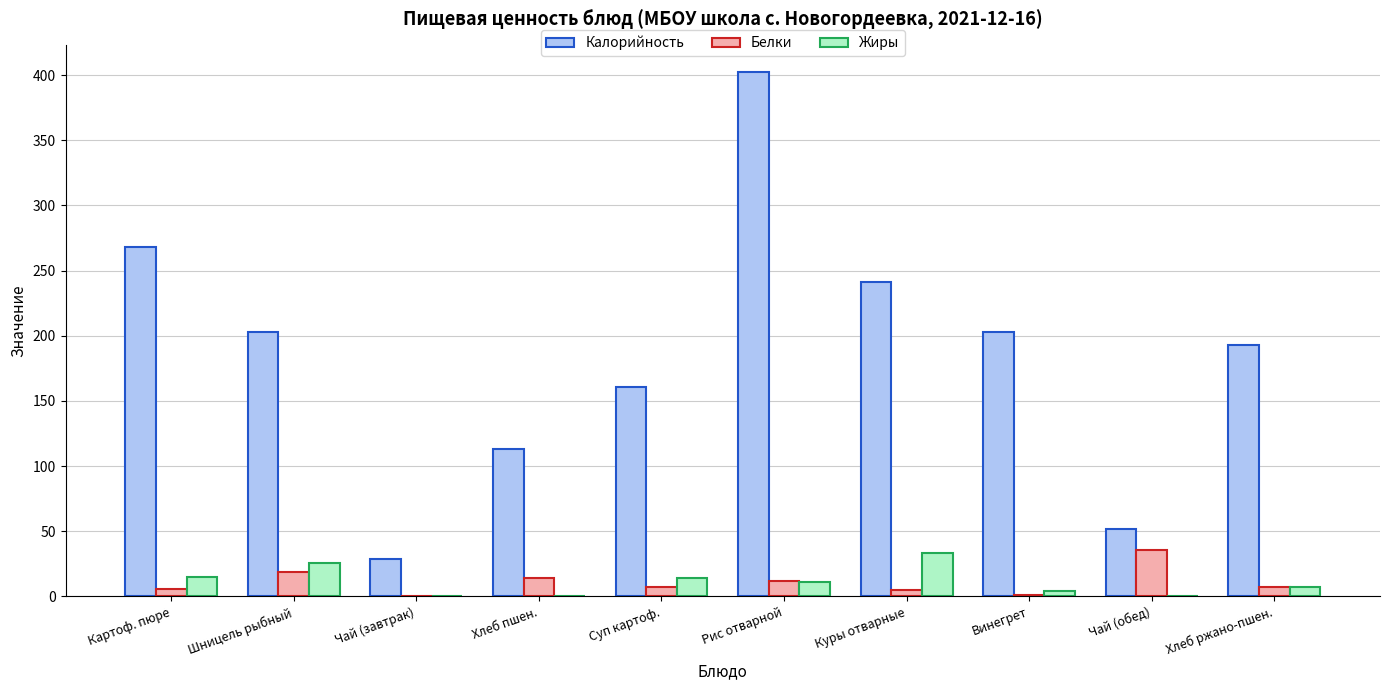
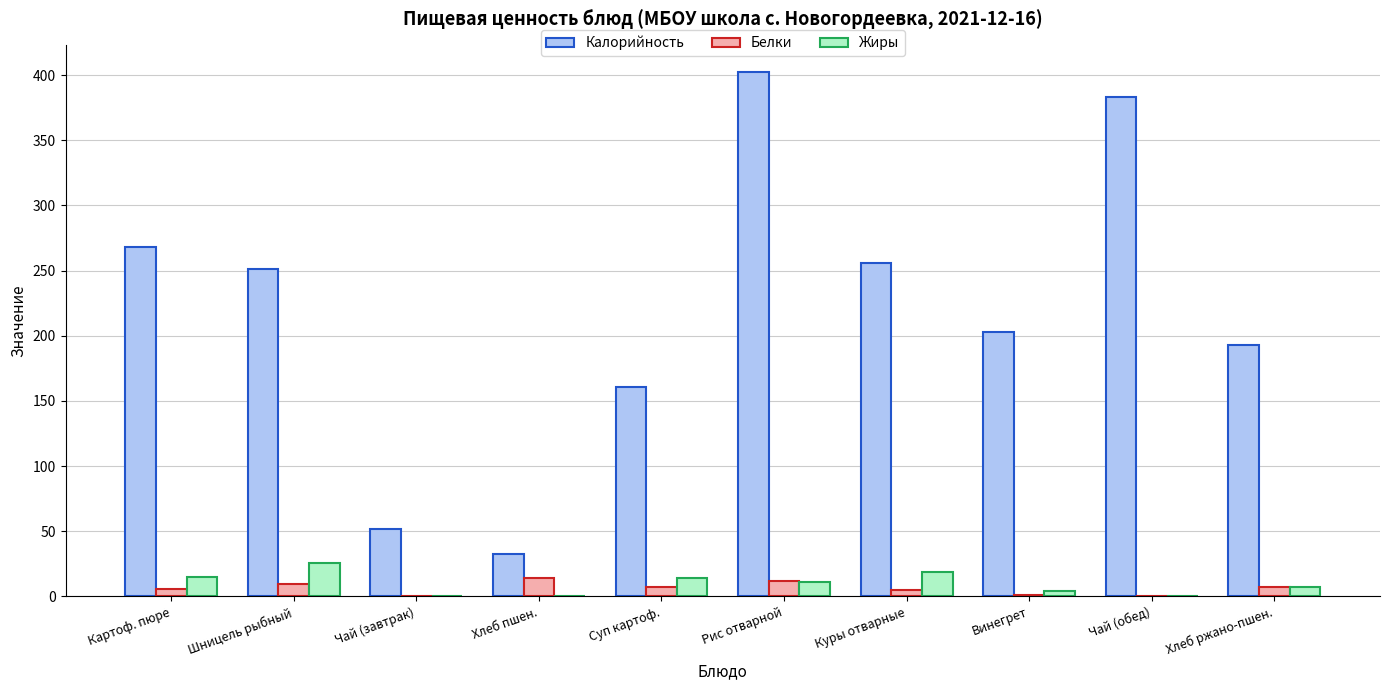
  {
    "Калорийность": {
      "Картоф. пюре": 268,
-     "Шницель рыбный": 203,
-     "Чай (завтрак)": 29,
-     "Хлеб пшен.": 114,
+     "Шницель рыбный": 251,
+     "Чай (завтрак)": 52,
+     "Хлеб пшен.": 33,
      "Суп картоф.": 161,
      "Рис отварной": 403,
-     "Куры отварные": 241,
+     "Куры отварные": 256,
      "Винегрет": 203,
-     "Чай (обед)": 52,
+     "Чай (обед)": 383,
      "Хлеб ржано-пшен.": 193
    },
    "Белки": {
      "Картоф. пюре": 6,
-     "Шницель рыбный": 18,
+     "Шницель рыбный": 9,
      "Хлеб пшен.": 14,
      "Суп картоф.": 7,
      "Рис отварной": 12,
      "Куры отварные": 5,
-     "Чай (обед)": 36,
+     "Чай (обед)": 1,
      "Хлеб ржано-пшен.": 7
    },
    "Жиры": {
      "Картоф. пюре": 15,
      "Шницель рыбный": 26,
      "Чай (завтрак)": 0,
      "Суп картоф.": 14,
      "Рис отварной": 11,
-     "Куры отварные": 34,
+     "Куры отварные": 18,
      "Винегрет": 4,
      "Хлеб ржано-пшен.": 7
    }
  }
